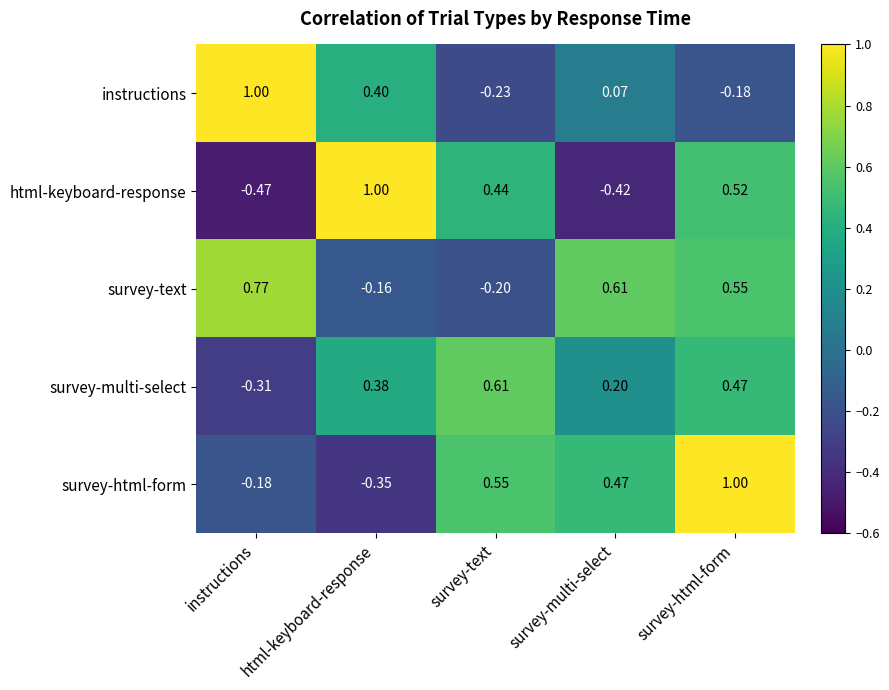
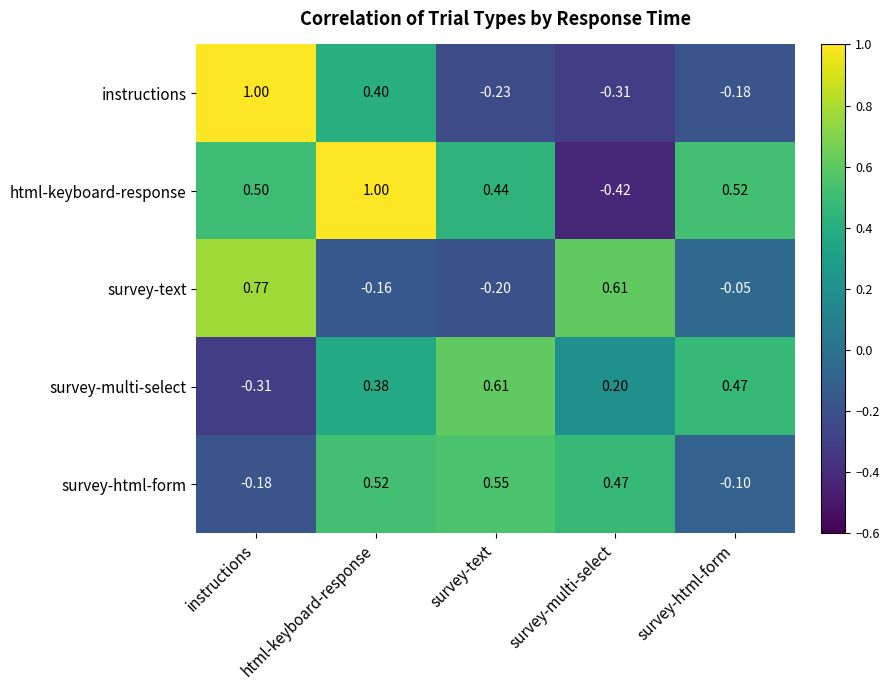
  {
    "instructions": {
      "instructions": 1.00,
      "html-keyboard-response": 0.40,
      "survey-text": -0.23,
-     "survey-multi-select": 0.07,
+     "survey-multi-select": -0.31,
      "survey-html-form": -0.18
    },
    "html-keyboard-response": {
-     "instructions": -0.47,
+     "instructions": 0.50,
      "html-keyboard-response": 1.00,
      "survey-text": 0.44,
      "survey-multi-select": -0.42,
      "survey-html-form": 0.52
    },
    "survey-text": {
      "instructions": 0.77,
      "html-keyboard-response": -0.16,
      "survey-text": -0.20,
      "survey-multi-select": 0.61,
-     "survey-html-form": 0.55
+     "survey-html-form": -0.05
    },
    "survey-multi-select": {
      "instructions": -0.31,
      "html-keyboard-response": 0.38,
      "survey-text": 0.61,
      "survey-multi-select": 0.20,
      "survey-html-form": 0.47
    },
    "survey-html-form": {
      "instructions": -0.18,
-     "html-keyboard-response": -0.35,
+     "html-keyboard-response": 0.52,
      "survey-text": 0.55,
      "survey-multi-select": 0.47,
-     "survey-html-form": 1.00
+     "survey-html-form": -0.10
    }
  }
